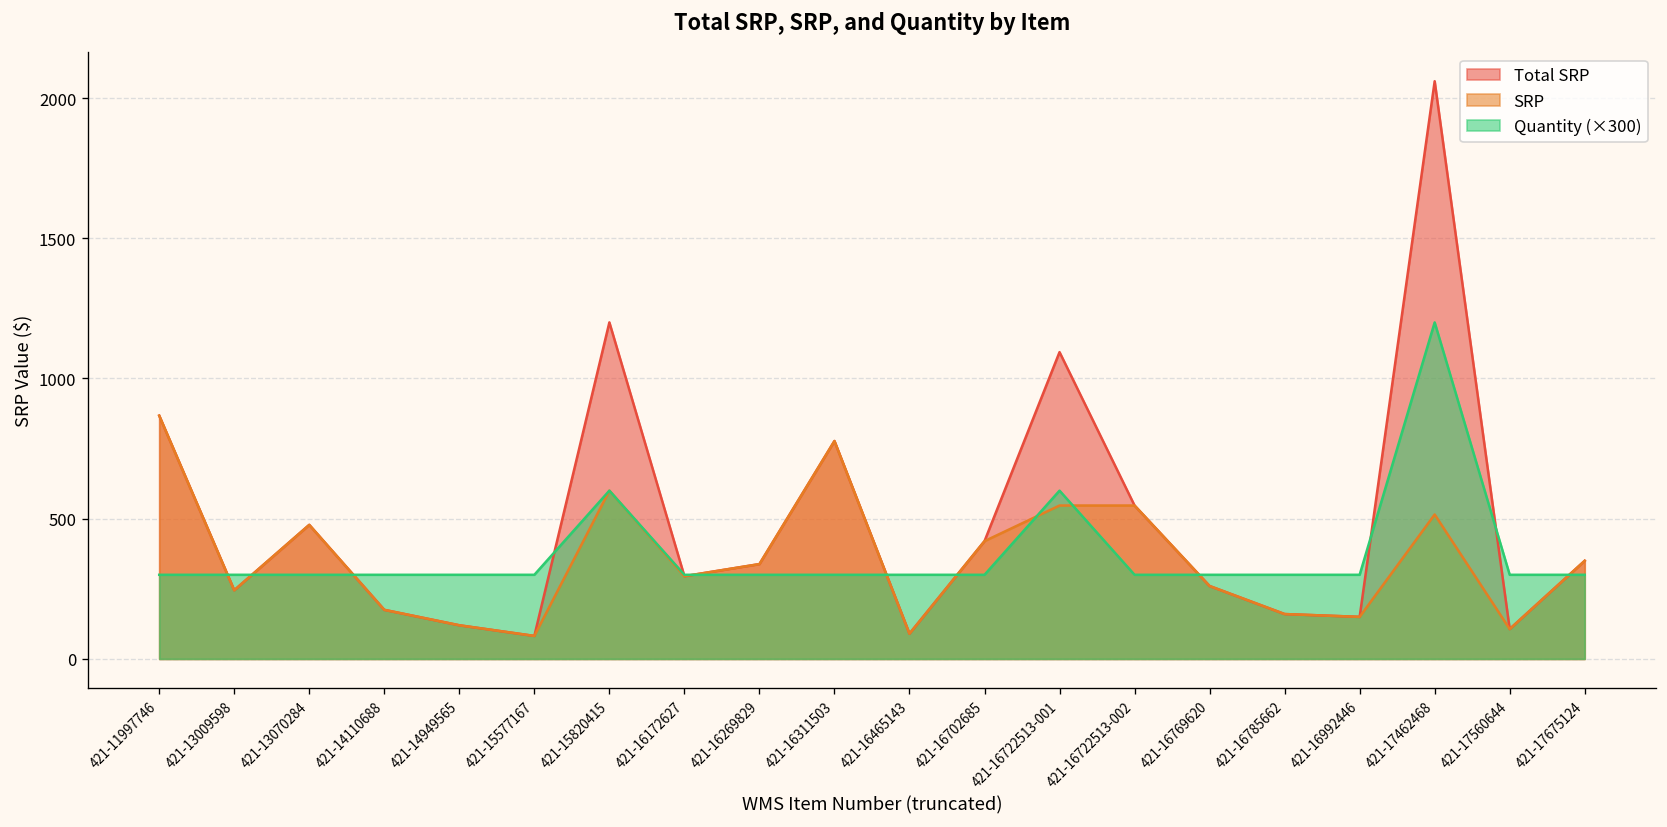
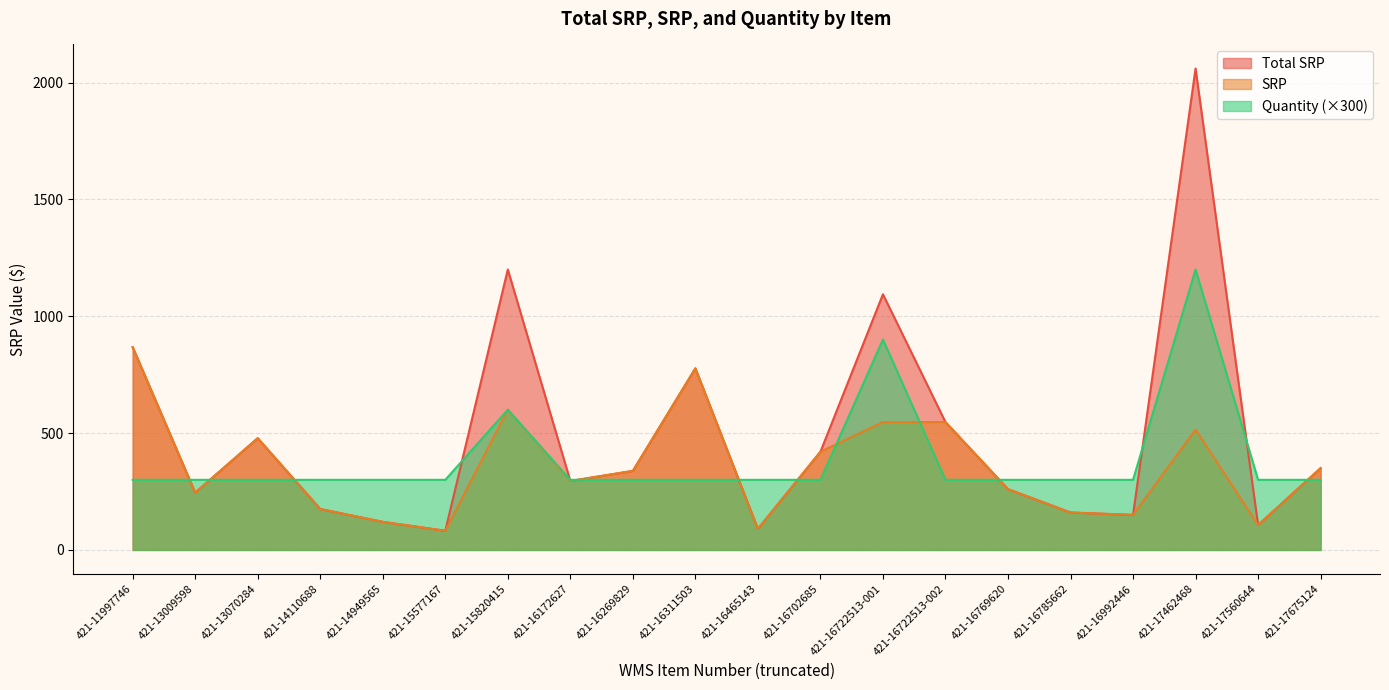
  {
    "Quantity (×300)": {
      "421-11997746": 300,
      "421-13009598": 300,
      "421-13070284": 300,
      "421-14110688": 300,
      "421-14949565": 300,
      "421-15577167": 300,
      "421-16269829": 300,
      "421-16311503": 300,
      "421-16465143": 300,
      "421-16702685": 300,
-     "421-16722513-001": 600,
+     "421-16722513-001": 900,
      "421-16722513-002": 300,
      "421-16769620": 300,
      "421-16785662": 300,
      "421-16992446": 300,
      "421-17462468": 1200,
      "421-17560644": 300,
      "421-17675124": 300
    }
  }
